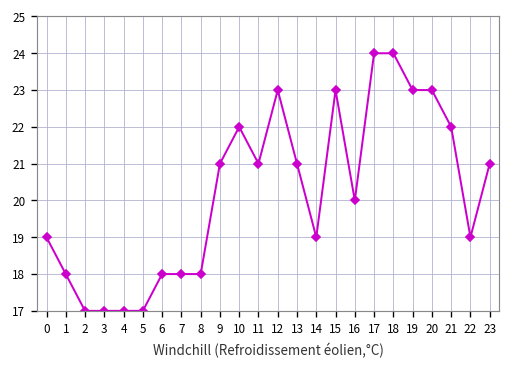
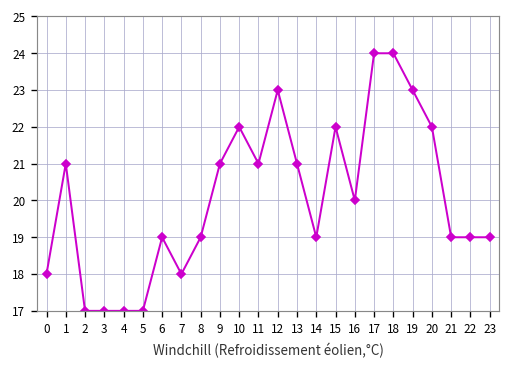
  {
-   "0": 19,
-   "1": 18,
+   "0": 18,
+   "1": 21,
    "2": 17,
    "3": 17,
    "4": 17,
    "5": 17,
-   "6": 18,
+   "6": 19,
    "7": 18,
-   "8": 18,
+   "8": 19,
    "9": 21,
    "10": 22,
    "11": 21,
    "12": 23,
    "13": 21,
    "14": 19,
-   "15": 23,
+   "15": 22,
    "16": 20,
    "17": 24,
    "18": 24,
    "19": 23,
-   "20": 23,
-   "21": 22,
+   "20": 22,
+   "21": 19,
    "22": 19,
-   "23": 21
+   "23": 19
  }
